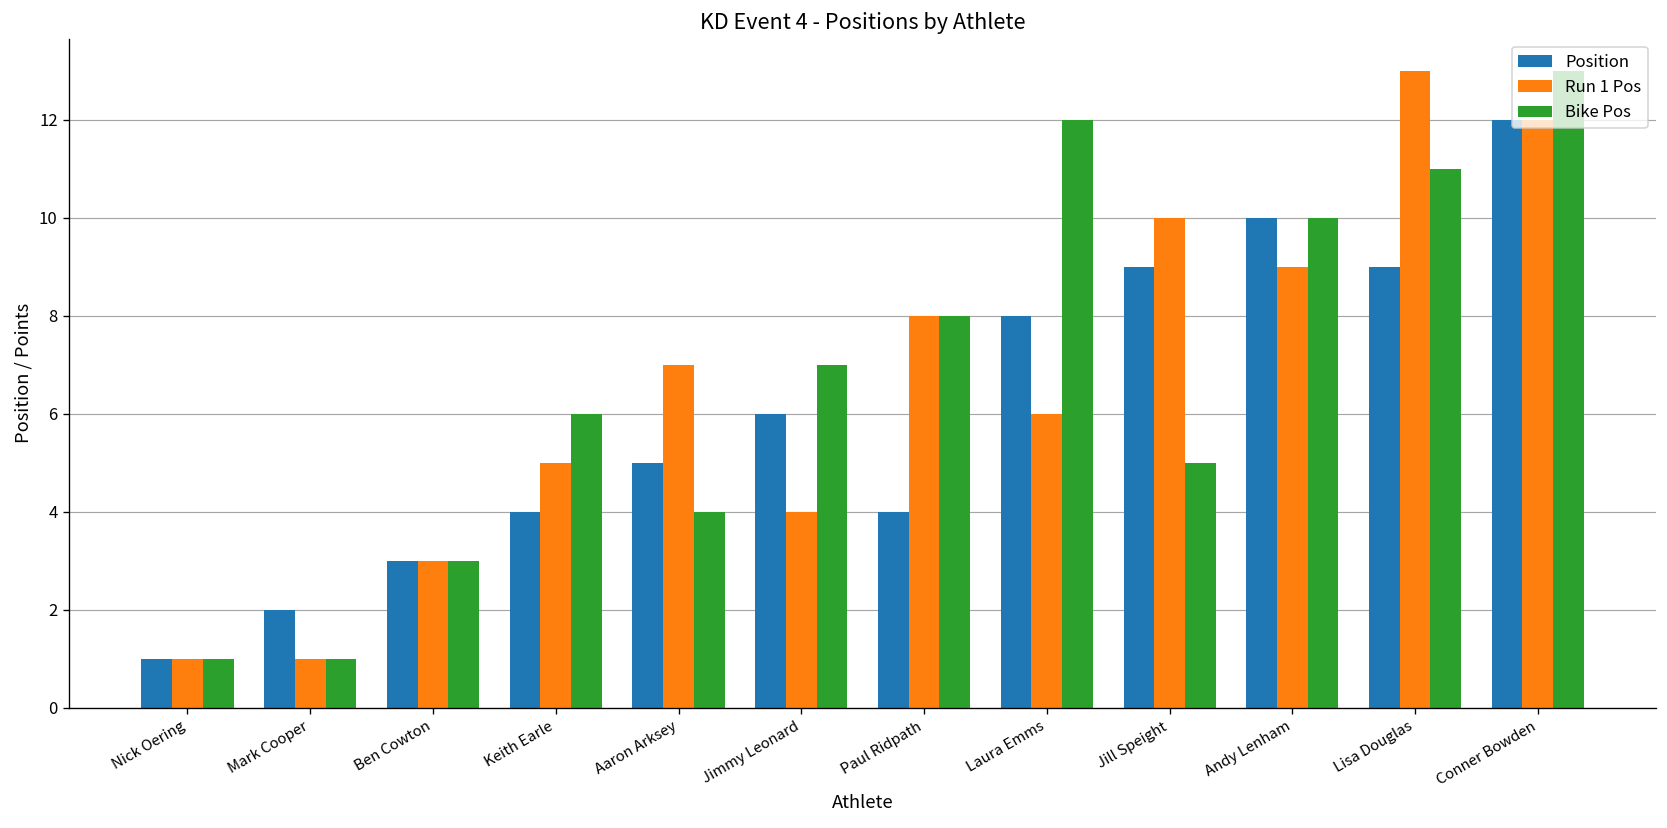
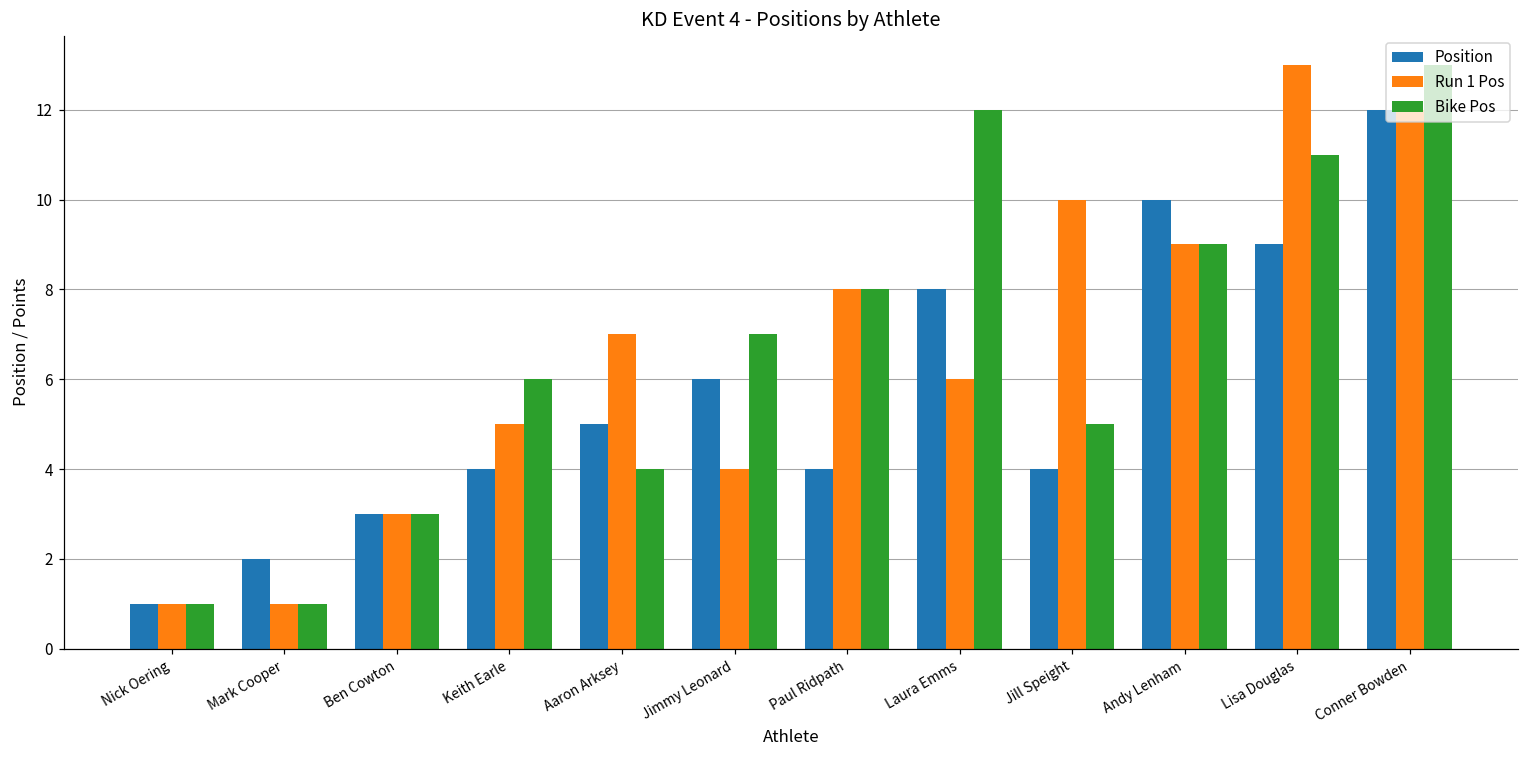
  {
    "Position": {
      "Nick Oering": 1,
      "Mark Cooper": 2,
      "Ben Cowton": 3,
      "Keith Earle": 4,
      "Aaron Arksey": 5,
      "Jimmy Leonard": 6,
      "Paul Ridpath": 4,
      "Laura Emms": 8,
-     "Jill Speight": 9,
+     "Jill Speight": 4,
      "Andy Lenham": 10,
      "Lisa Douglas": 9,
      "Conner Bowden": 12
    },
    "Run 1 Pos": {
      "Nick Oering": 1,
      "Mark Cooper": 1,
      "Ben Cowton": 3,
      "Keith Earle": 5,
      "Aaron Arksey": 7,
      "Jimmy Leonard": 4,
      "Paul Ridpath": 8,
      "Laura Emms": 6,
      "Jill Speight": 10,
      "Andy Lenham": 9,
      "Lisa Douglas": 13
    },
    "Bike Pos": {
      "Nick Oering": 1,
      "Mark Cooper": 1,
      "Ben Cowton": 3,
      "Keith Earle": 6,
      "Aaron Arksey": 4,
      "Jimmy Leonard": 7,
      "Paul Ridpath": 8,
      "Laura Emms": 12,
      "Jill Speight": 5,
-     "Andy Lenham": 10,
+     "Andy Lenham": 9,
      "Lisa Douglas": 11
    }
  }
